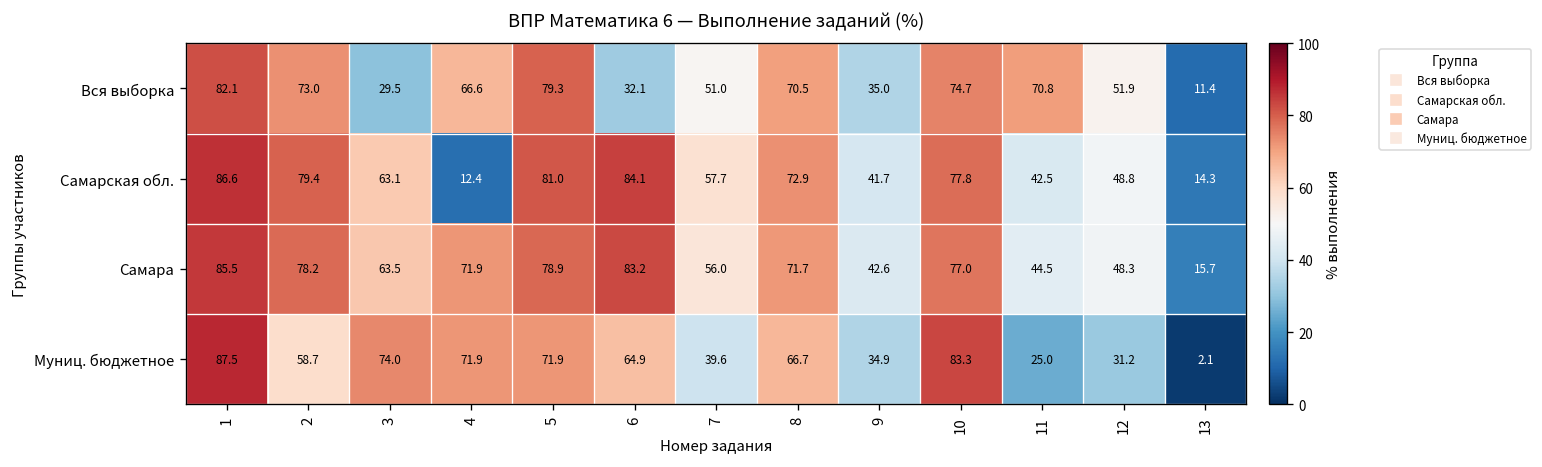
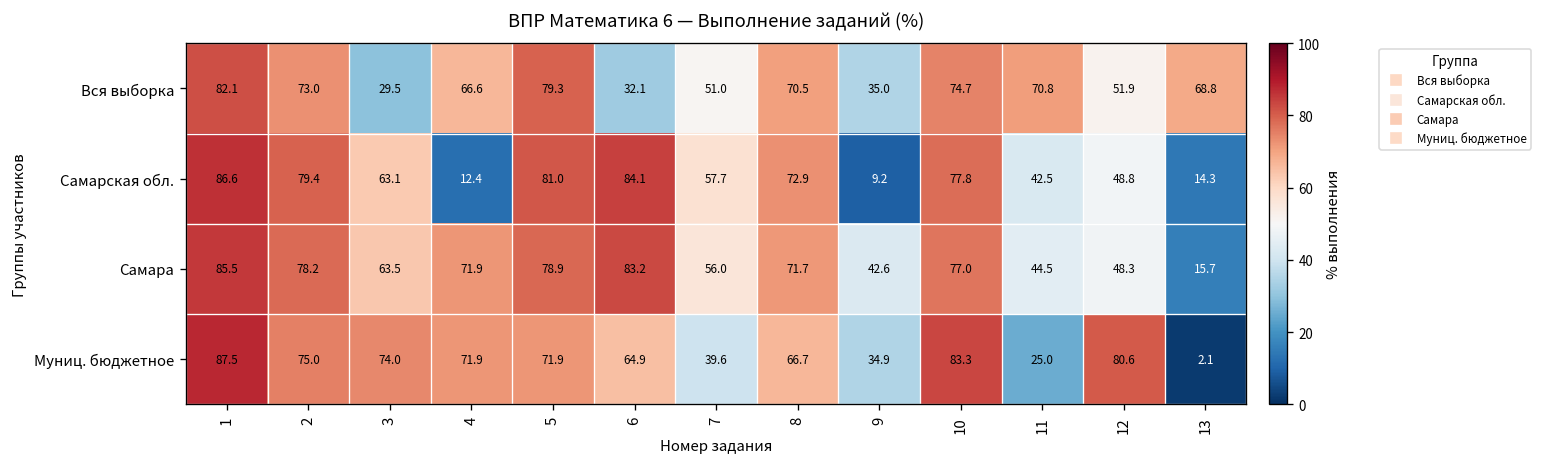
  {
    "Вся выборка": {
      "1": 82.1,
      "2": 73.0,
      "3": 29.5,
      "4": 66.6,
      "5": 79.3,
      "6": 32.1,
      "7": 51.0,
      "8": 70.5,
      "9": 35.0,
      "10": 74.7,
      "11": 70.8,
      "12": 51.9,
-     "13": 11.4
+     "13": 68.8
    },
    "Самарская обл.": {
      "1": 86.6,
      "2": 79.4,
      "3": 63.1,
      "4": 12.4,
      "5": 81.0,
      "6": 84.1,
      "7": 57.7,
      "8": 72.9,
-     "9": 41.7,
+     "9": 9.2,
      "10": 77.8,
      "11": 42.5,
      "12": 48.8,
      "13": 14.3
    },
    "Самара": {
      "1": 85.5,
      "2": 78.2,
      "3": 63.5,
      "4": 71.9,
      "5": 78.9,
      "6": 83.2,
      "7": 56.0,
      "8": 71.7,
      "9": 42.6,
      "10": 77.0,
      "11": 44.5,
      "12": 48.3,
      "13": 15.7
    },
    "Муниц. бюджетное": {
      "1": 87.5,
-     "2": 58.7,
+     "2": 75.0,
      "3": 74.0,
      "4": 71.9,
      "5": 71.9,
      "6": 64.9,
      "7": 39.6,
      "8": 66.7,
      "9": 34.9,
      "10": 83.3,
      "11": 25.0,
-     "12": 31.2,
+     "12": 80.6,
      "13": 2.1
    }
  }
